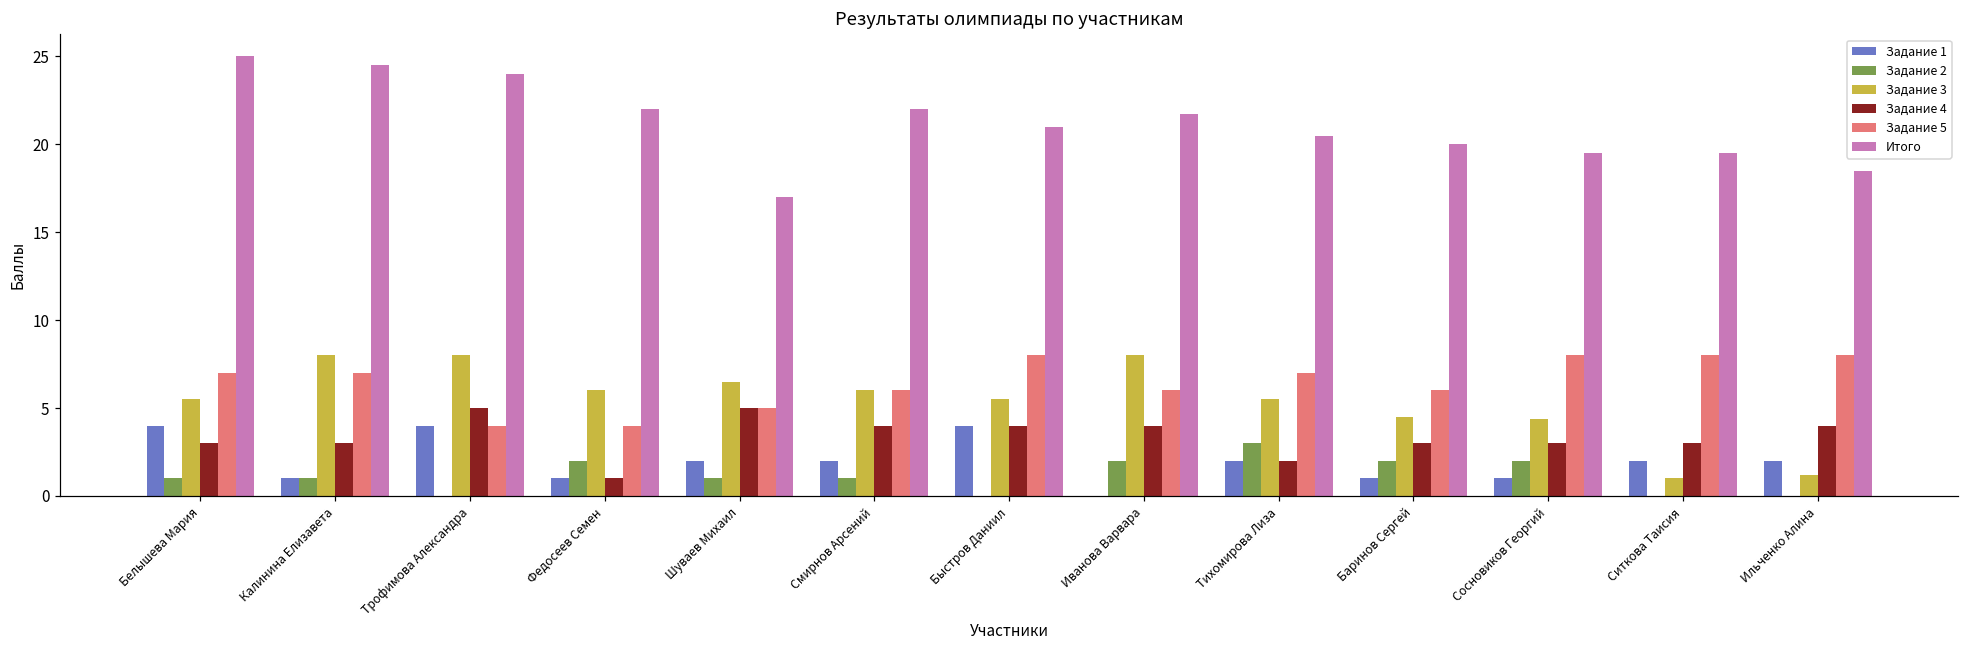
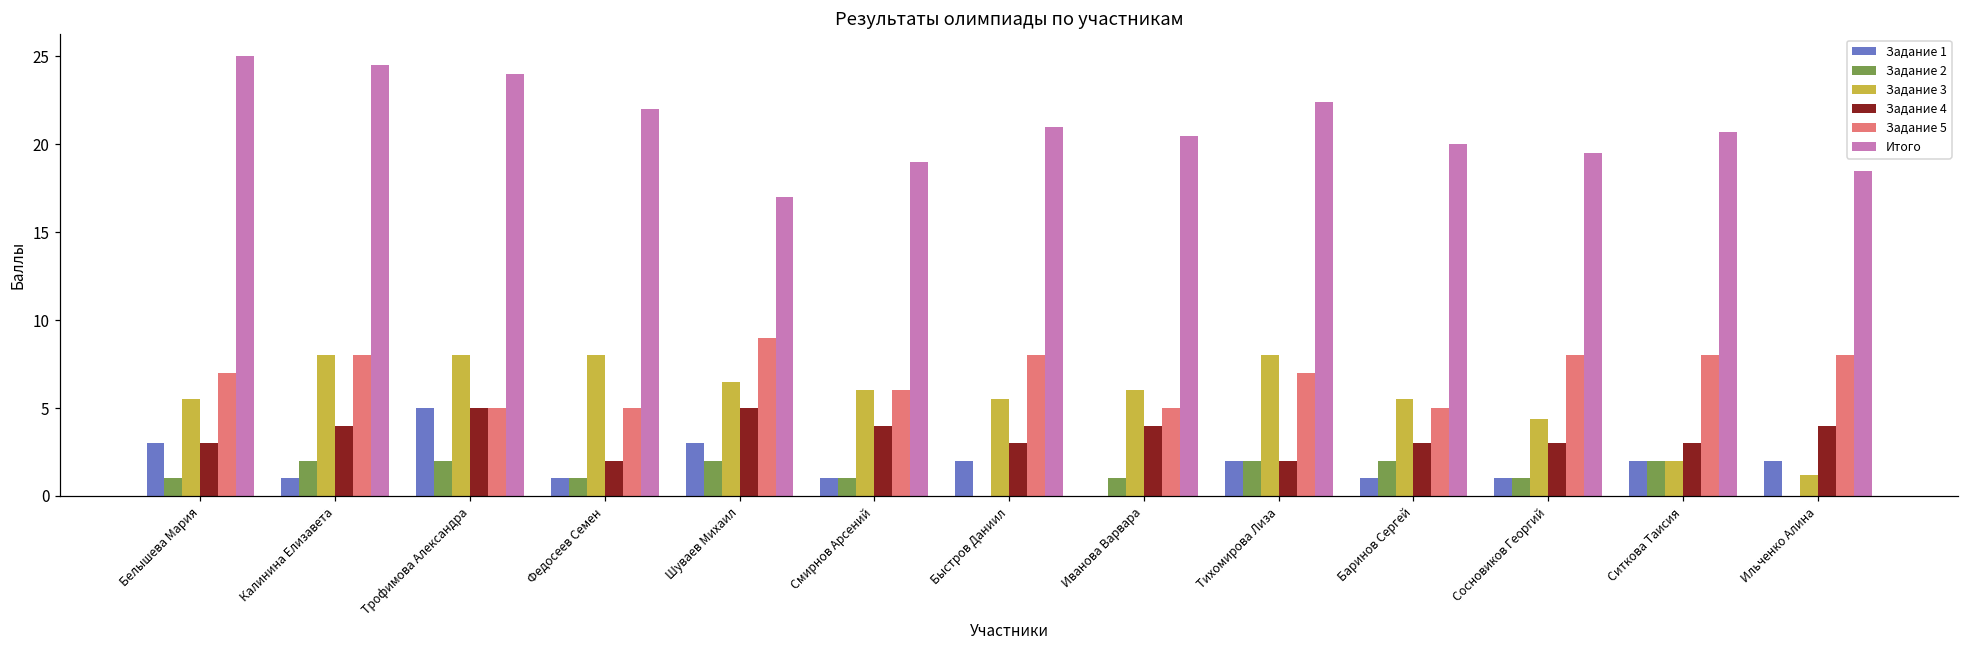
  {
    "Задание 1": {
-     "Белышева Мария": 4,
+     "Белышева Мария": 3,
      "Калинина Елизавета": 1,
-     "Трофимова Александра": 4,
+     "Трофимова Александра": 5,
      "Федосеев Семен": 1,
-     "Шуваев Михаил": 2,
-     "Смирнов Арсений": 2,
-     "Быстров Даниил": 4,
+     "Шуваев Михаил": 3,
+     "Смирнов Арсений": 1,
+     "Быстров Даниил": 2,
      "Иванова Варвара": 0,
      "Тихомирова Лиза": 2,
      "Баринов Сергей": 1,
      "Сосновиков Георгий": 1,
      "Ситкова Таисия": 2,
      "Ильченко Алина": 2
    },
    "Задание 2": {
      "Белышева Мария": 1,
-     "Калинина Елизавета": 1,
-     "Трофимова Александра": 0,
-     "Федосеев Семен": 2,
-     "Шуваев Михаил": 1,
+     "Калинина Елизавета": 2,
+     "Трофимова Александра": 2,
+     "Федосеев Семен": 1,
+     "Шуваев Михаил": 2,
      "Смирнов Арсений": 1,
      "Быстров Даниил": 0,
-     "Иванова Варвара": 2,
-     "Тихомирова Лиза": 3,
+     "Иванова Варвара": 1,
+     "Тихомирова Лиза": 2,
      "Баринов Сергей": 2,
-     "Сосновиков Георгий": 2,
-     "Ситкова Таисия": 0,
+     "Сосновиков Георгий": 1,
+     "Ситкова Таисия": 2,
      "Ильченко Алина": 0
    },
    "Задание 3": {
      "Белышева Мария": 5.5,
      "Калинина Елизавета": 8.0,
      "Трофимова Александра": 8.0,
-     "Федосеев Семен": 6,
+     "Федосеев Семен": 8,
      "Шуваев Михаил": 6.5,
      "Смирнов Арсений": 6.0,
      "Быстров Даниил": 5.5,
-     "Иванова Варвара": 8,
-     "Тихомирова Лиза": 5.5,
-     "Баринов Сергей": 4.5,
+     "Иванова Варвара": 6,
+     "Тихомирова Лиза": 8.0,
+     "Баринов Сергей": 5.5,
      "Сосновиков Георгий": 4.4,
-     "Ситкова Таисия": 1,
+     "Ситкова Таисия": 2,
      "Ильченко Алина": 1.2
    },
    "Задание 4": {
      "Белышева Мария": 3,
-     "Калинина Елизавета": 3,
+     "Калинина Елизавета": 4,
      "Трофимова Александра": 5,
-     "Федосеев Семен": 1,
+     "Федосеев Семен": 2,
      "Шуваев Михаил": 5,
      "Смирнов Арсений": 4,
-     "Быстров Даниил": 4,
+     "Быстров Даниил": 3,
      "Иванова Варвара": 4,
      "Тихомирова Лиза": 2,
      "Баринов Сергей": 3,
      "Сосновиков Георгий": 3,
      "Ситкова Таисия": 3,
      "Ильченко Алина": 4
    },
    "Задание 5": {
      "Белышева Мария": 7,
-     "Калинина Елизавета": 7,
-     "Трофимова Александра": 4,
-     "Федосеев Семен": 4,
-     "Шуваев Михаил": 5,
+     "Калинина Елизавета": 8,
+     "Трофимова Александра": 5,
+     "Федосеев Семен": 5,
+     "Шуваев Михаил": 9,
      "Смирнов Арсений": 6,
      "Быстров Даниил": 8,
-     "Иванова Варвара": 6,
+     "Иванова Варвара": 5,
      "Тихомирова Лиза": 7,
-     "Баринов Сергей": 6,
+     "Баринов Сергей": 5,
      "Сосновиков Георгий": 8,
      "Ситкова Таисия": 8,
      "Ильченко Алина": 8
    },
    "Итого": {
      "Белышева Мария": 25.0,
      "Калинина Елизавета": 24.5,
      "Трофимова Александра": 24.0,
      "Федосеев Семен": 22.0,
      "Шуваев Михаил": 17.0,
-     "Смирнов Арсений": 22,
+     "Смирнов Арсений": 19,
      "Быстров Даниил": 21.0,
-     "Иванова Варвара": 21.7,
-     "Тихомирова Лиза": 20.5,
+     "Иванова Варвара": 20.5,
+     "Тихомирова Лиза": 22.4,
      "Баринов Сергей": 20.0,
      "Сосновиков Георгий": 19.5,
-     "Ситкова Таисия": 19.5,
+     "Ситкова Таисия": 20.7,
      "Ильченко Алина": 18.5
    }
  }
